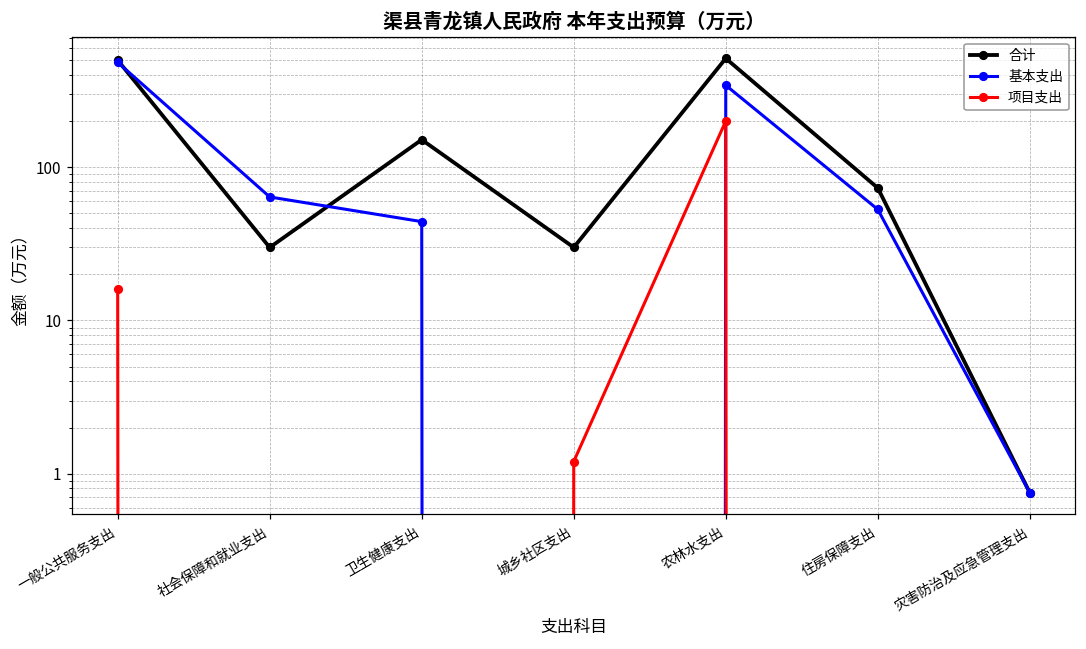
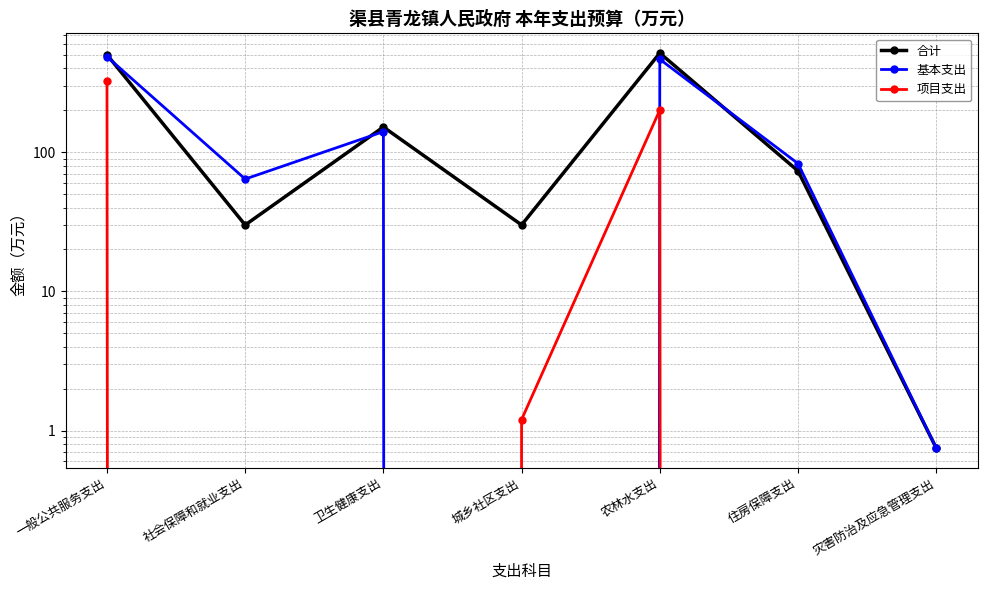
  {
    "合计": {
      "社会保障和就业支出": 30,
      "卫生健康支出": 150,
      "城乡社区支出": 30,
      "农林水支出": 510,
      "住房保障支出": 70
    },
    "基本支出": {
      "社会保障和就业支出": 60,
-     "卫生健康支出": 44,
-     "农林水支出": 340,
-     "住房保障支出": 53
+     "卫生健康支出": 140,
+     "农林水支出": 460,
+     "住房保障支出": 80
    },
    "项目支出": {
-     "一般公共服务支出": 16,
+     "一般公共服务支出": 320,
      "城乡社区支出": 1.2,
      "农林水支出": 200
    }
  }
